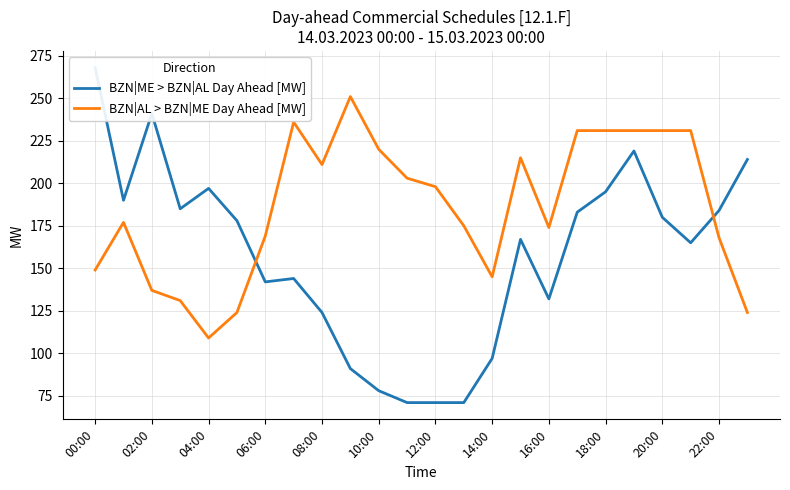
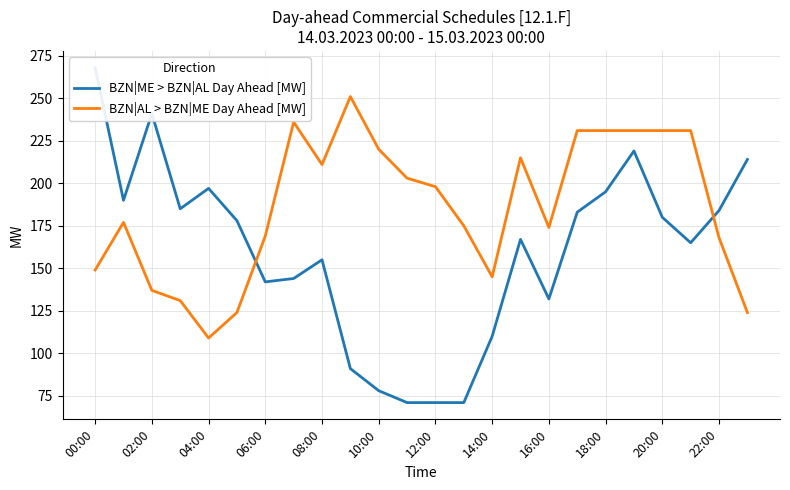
  {
    "BZN|ME > BZN|AL Day Ahead [MW]": {
      "04:00": 197,
      "06:00": 142,
-     "08:00": 124,
+     "08:00": 155,
      "10:00": 78,
      "12:00": 71,
-     "14:00": 97,
+     "14:00": 110,
      "16:00": 132,
      "18:00": 195,
      "20:00": 180,
      "22:00": 184
    },
    "BZN|AL > BZN|ME Day Ahead [MW]": {
      "00:00": 149,
      "02:00": 137,
      "04:00": 109,
      "06:00": 169,
      "08:00": 211,
      "10:00": 220,
      "12:00": 198,
      "14:00": 145,
      "16:00": 174,
      "18:00": 231,
      "20:00": 231,
      "22:00": 168
    }
  }
